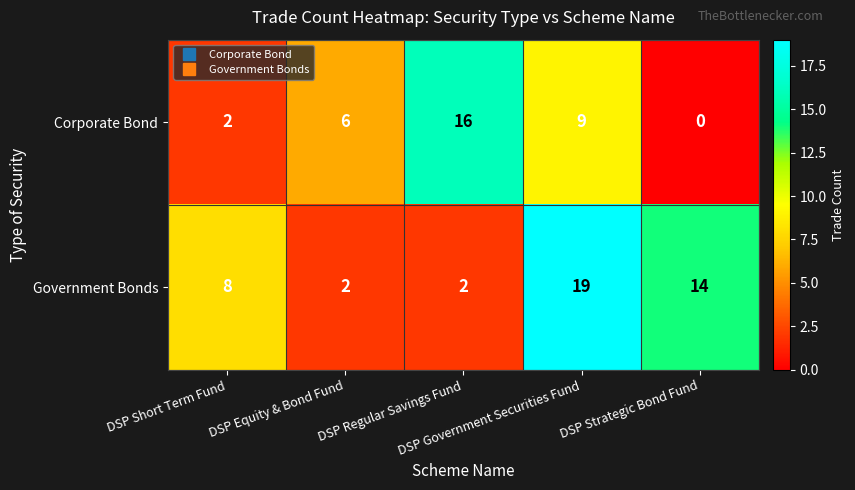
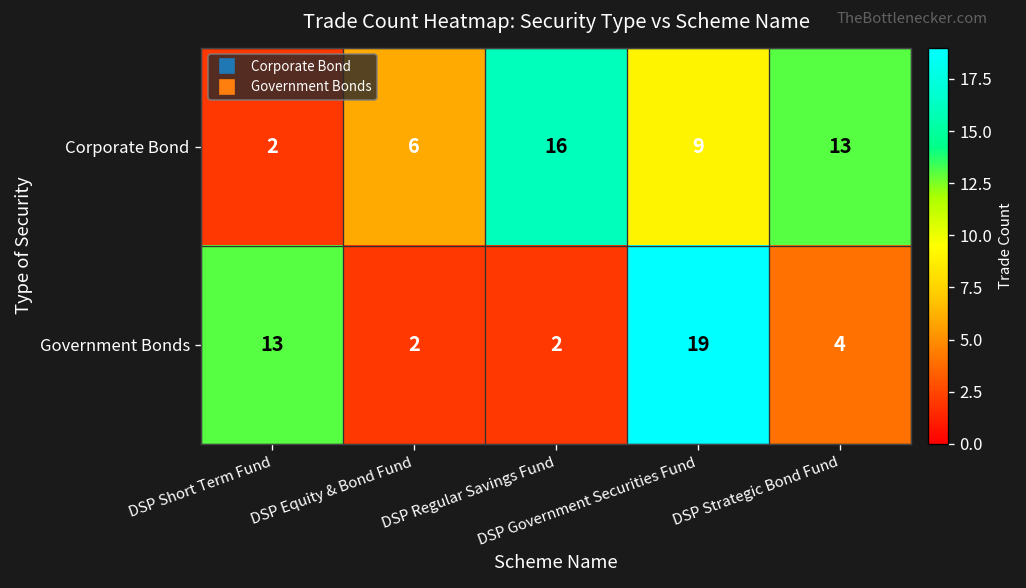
  {
    "Corporate Bond": {
      "DSP Short Term Fund": 2,
      "DSP Equity & Bond Fund": 6,
      "DSP Regular Savings Fund": 16,
      "DSP Government Securities Fund": 9,
-     "DSP Strategic Bond Fund": 0
+     "DSP Strategic Bond Fund": 13
    },
    "Government Bonds": {
-     "DSP Short Term Fund": 8,
+     "DSP Short Term Fund": 13,
      "DSP Equity & Bond Fund": 2,
      "DSP Regular Savings Fund": 2,
      "DSP Government Securities Fund": 19,
-     "DSP Strategic Bond Fund": 14
+     "DSP Strategic Bond Fund": 4
    }
  }
